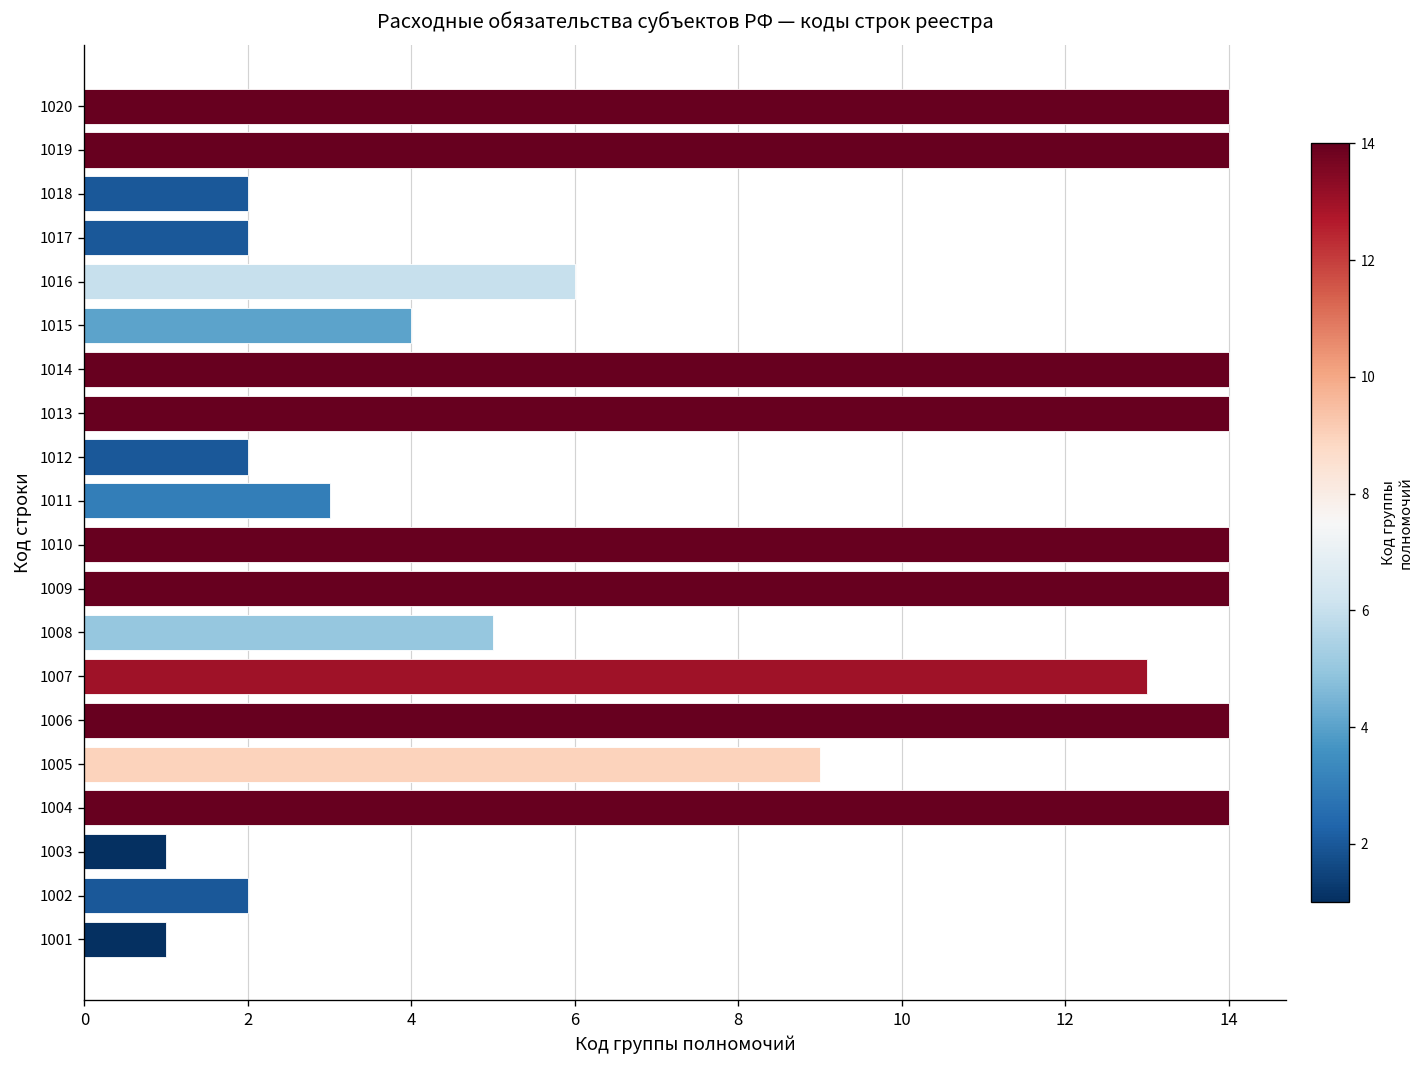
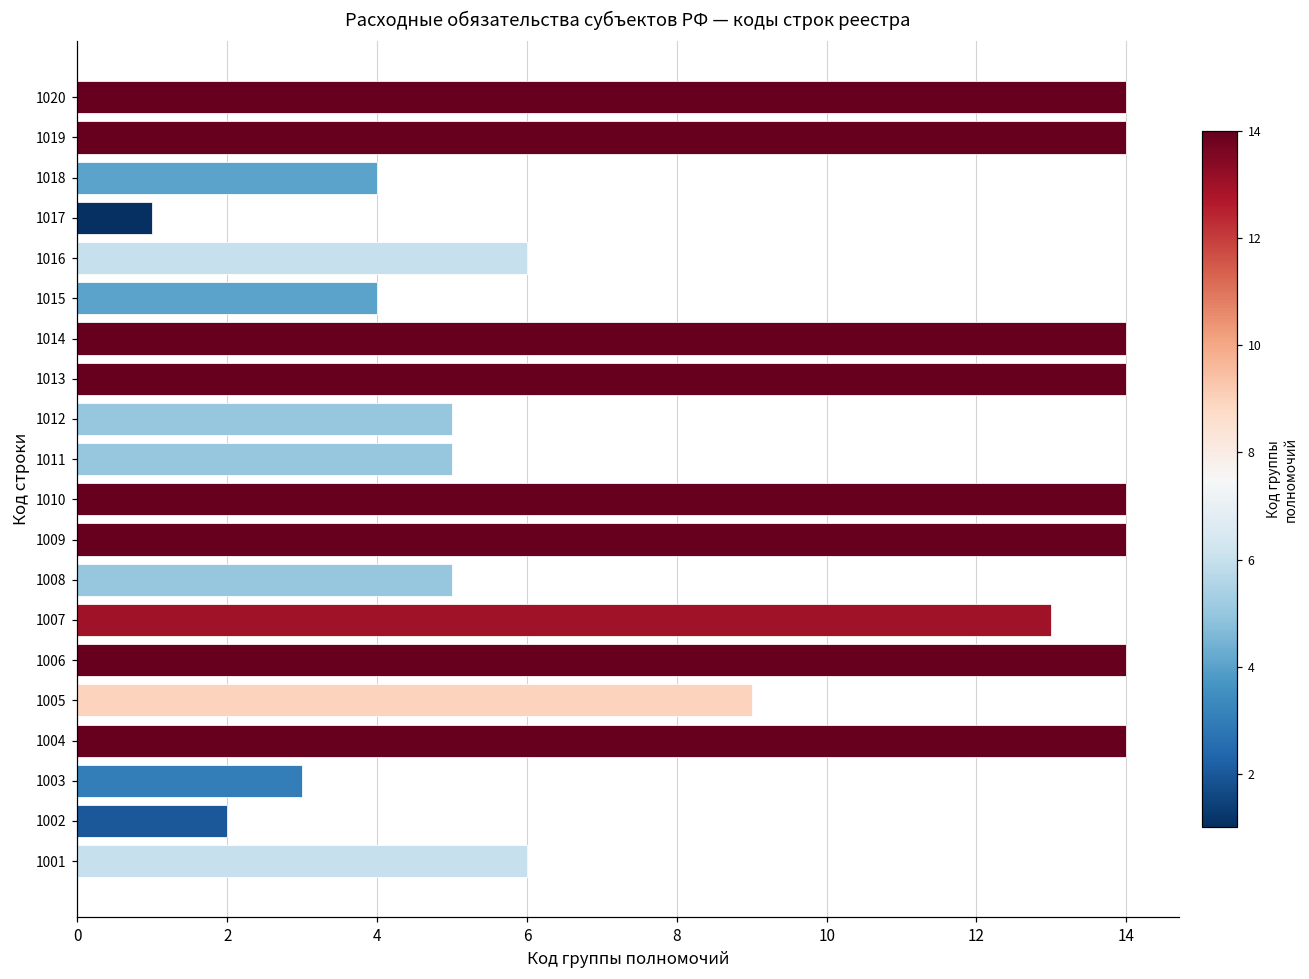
  {
    "1020": 14,
    "1019": 14,
-   "1018": 2,
-   "1017": 2,
+   "1018": 4,
+   "1017": 1,
    "1016": 6,
    "1015": 4,
    "1014": 14,
    "1013": 14,
-   "1012": 2,
-   "1011": 3,
+   "1012": 5,
+   "1011": 5,
    "1010": 14,
    "1009": 14,
    "1008": 5,
    "1007": 13,
    "1006": 14,
    "1005": 9,
    "1004": 14,
-   "1003": 1,
+   "1003": 3,
    "1002": 2,
-   "1001": 1
+   "1001": 6
  }
